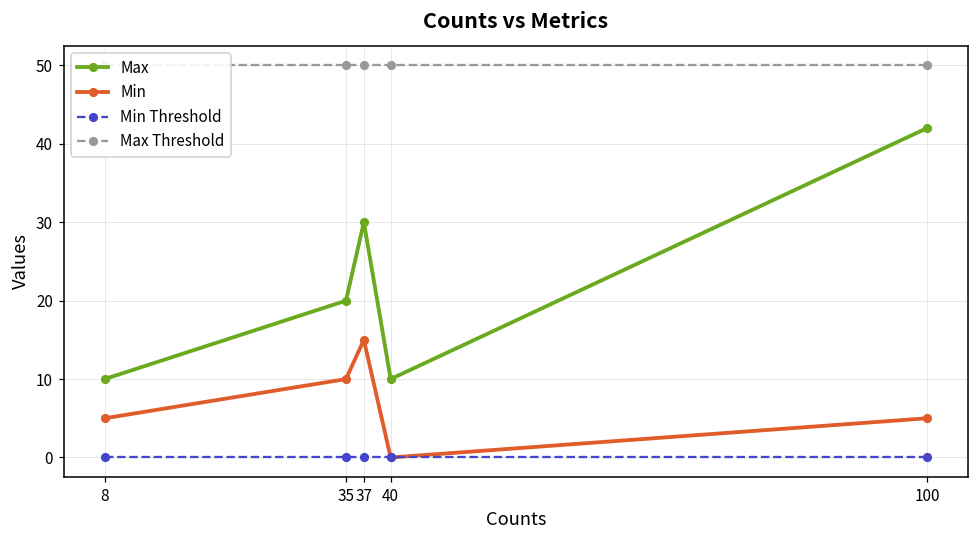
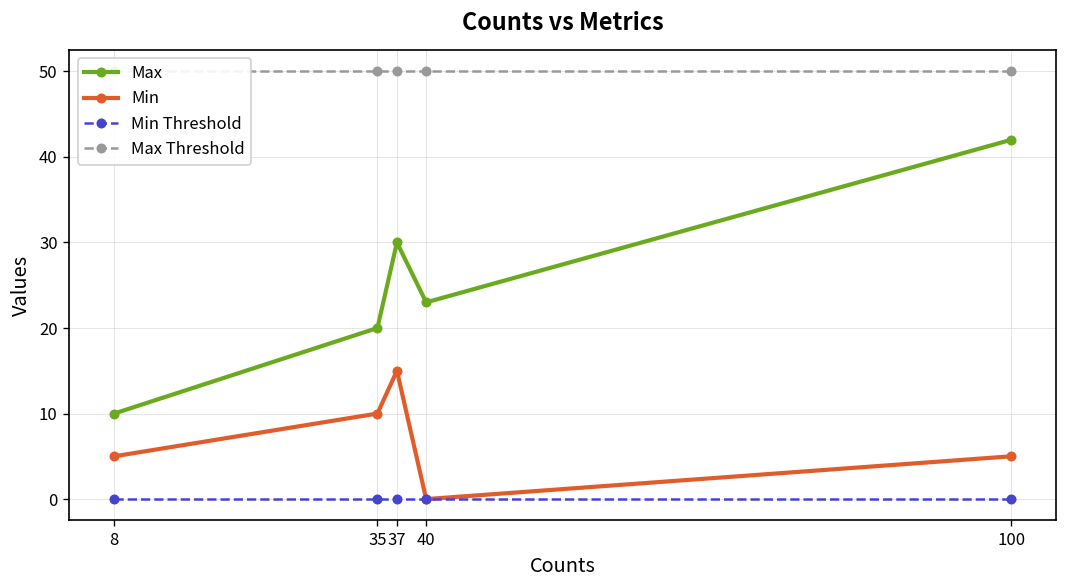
  {
    "Max": {
      "8": 10,
      "35": 20,
      "37": 30,
-     "40": 10,
+     "40": 23,
      "100": 42
    },
    "Min": {
      "8": 5,
      "35": 10,
      "37": 15,
      "100": 5
    },
    "Min Threshold": {
      "8": 0,
      "35": 0,
      "37": 0,
      "100": 0
    },
    "Max Threshold": {
      "35": 50,
      "37": 50,
      "40": 50,
      "100": 50
    }
  }
